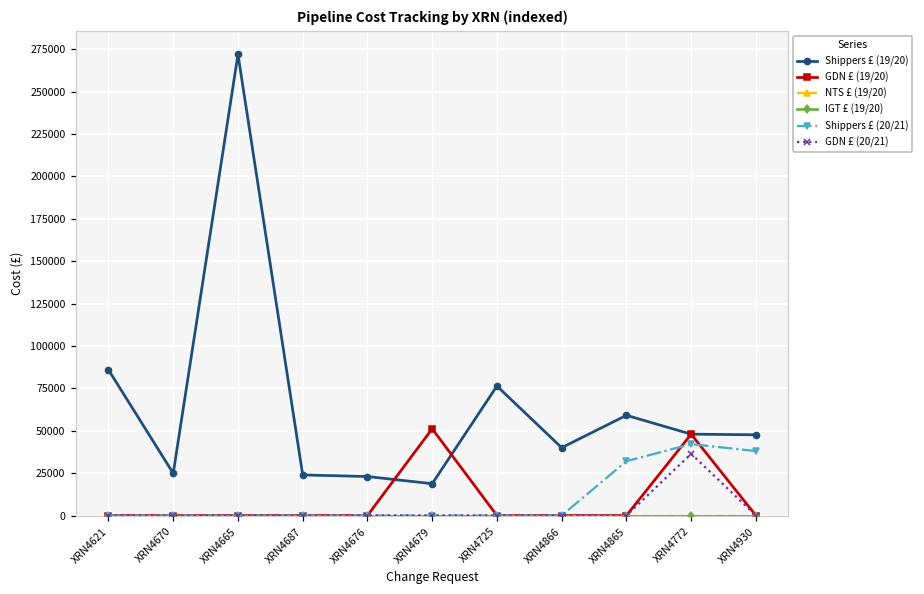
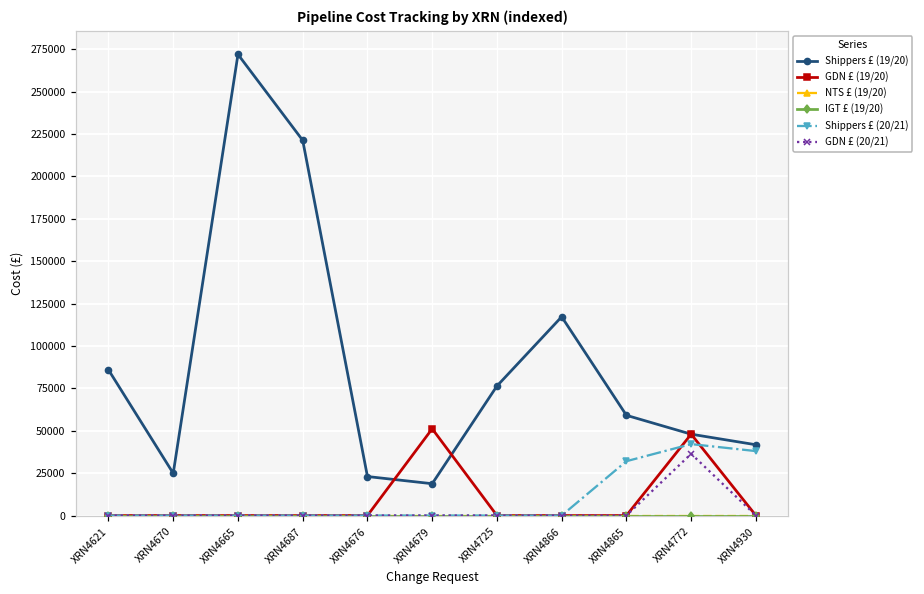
  {
    "Shippers £ (19/20)": {
      "XRN4621": 86000,
      "XRN4670": 25000,
      "XRN4665": 272000,
-     "XRN4687": 24000,
+     "XRN4687": 221000,
      "XRN4676": 23000,
      "XRN4679": 19000,
      "XRN4725": 76000,
-     "XRN4866": 40000,
+     "XRN4866": 117000,
      "XRN4865": 59000,
-     "XRN4930": 48000
+     "XRN4930": 42000
    },
    "GDN £ (19/20)": {
      "XRN4679": 51000
    },
    "IGT £ (19/20)": {
      "XRN4772": 0
    },
    "Shippers £ (20/21)": {
      "XRN4865": 32000,
      "XRN4772": 42000,
      "XRN4930": 38000
    },
    "GDN £ (20/21)": {
      "XRN4772": 36000
    }
  }
